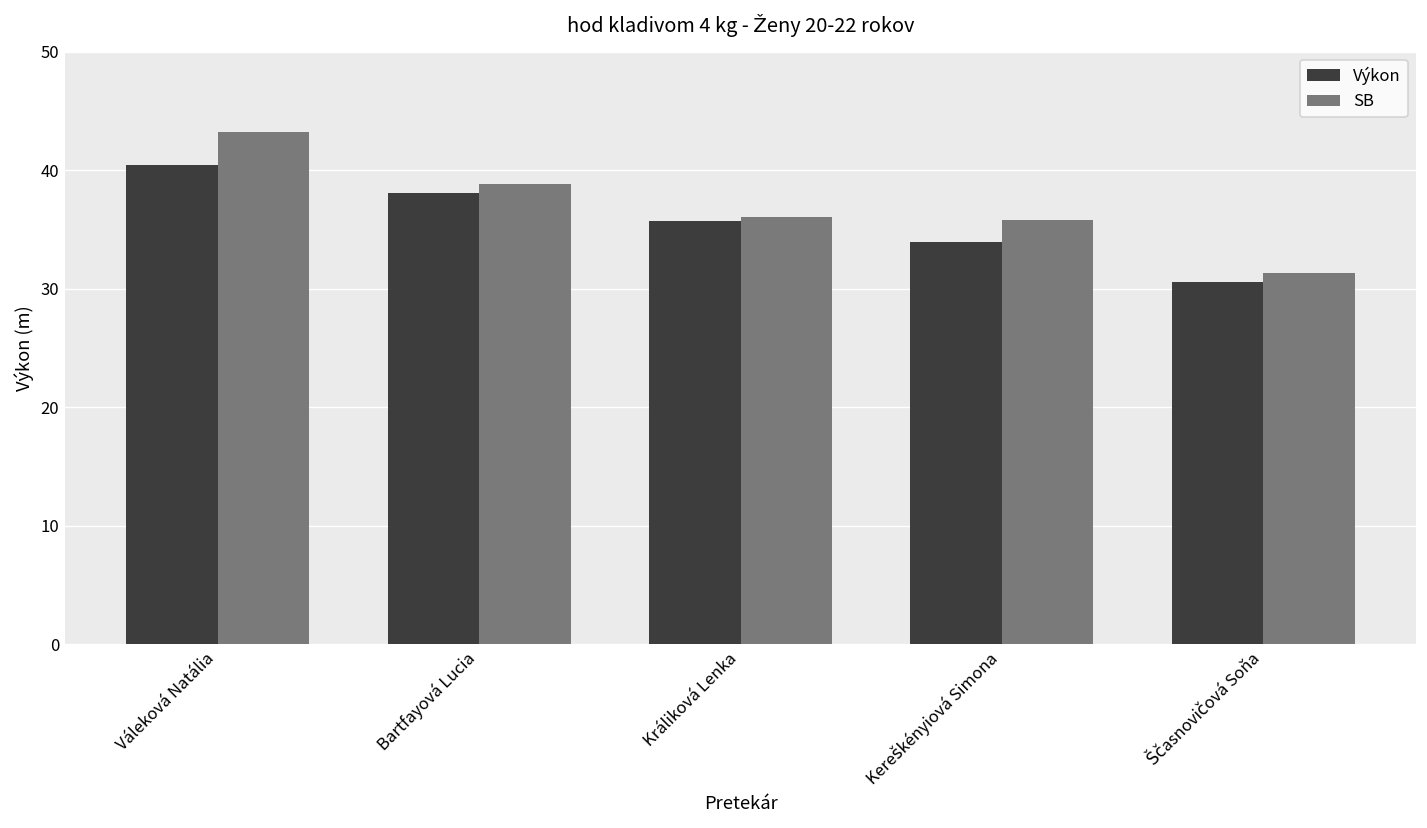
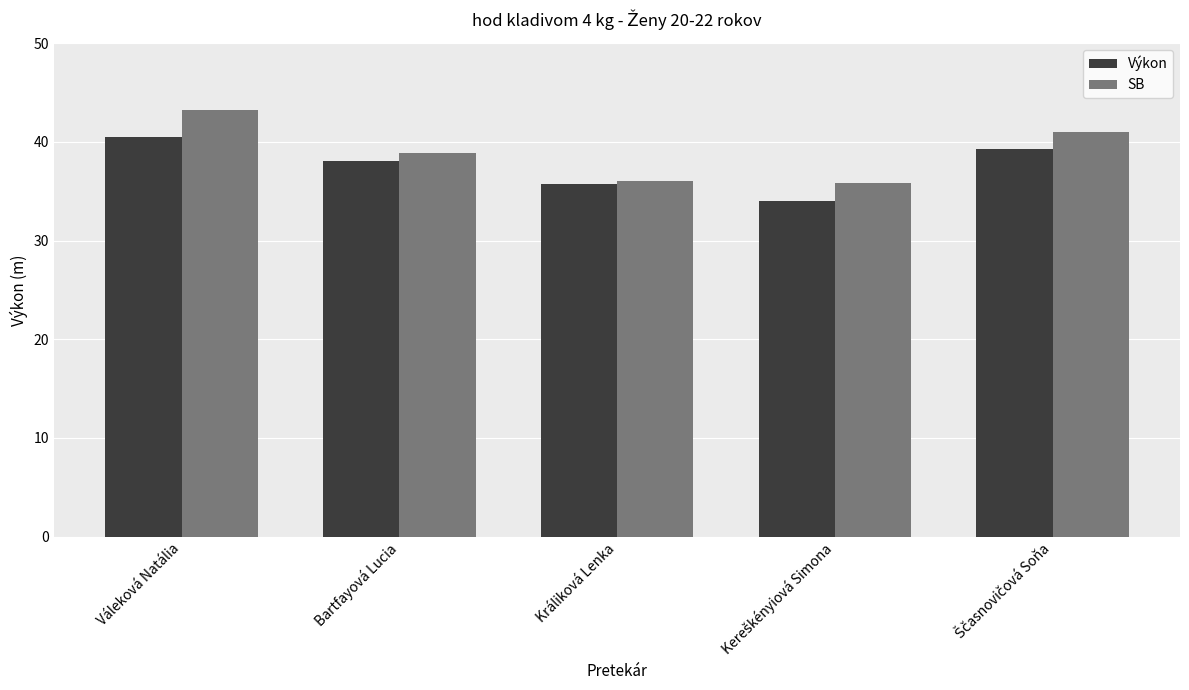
  {
    "Výkon": {
      "Váleková Natália": 40,
      "Bartfayová Lucia": 38,
      "Králiková Lenka": 36,
      "Kereškényiová Simona": 34,
-     "Ščasnovičová Soňa": 31
+     "Ščasnovičová Soňa": 39
    },
    "SB": {
      "Váleková Natália": 43,
      "Bartfayová Lucia": 39,
      "Králiková Lenka": 36,
      "Kereškényiová Simona": 36,
-     "Ščasnovičová Soňa": 31
+     "Ščasnovičová Soňa": 41
    }
  }
